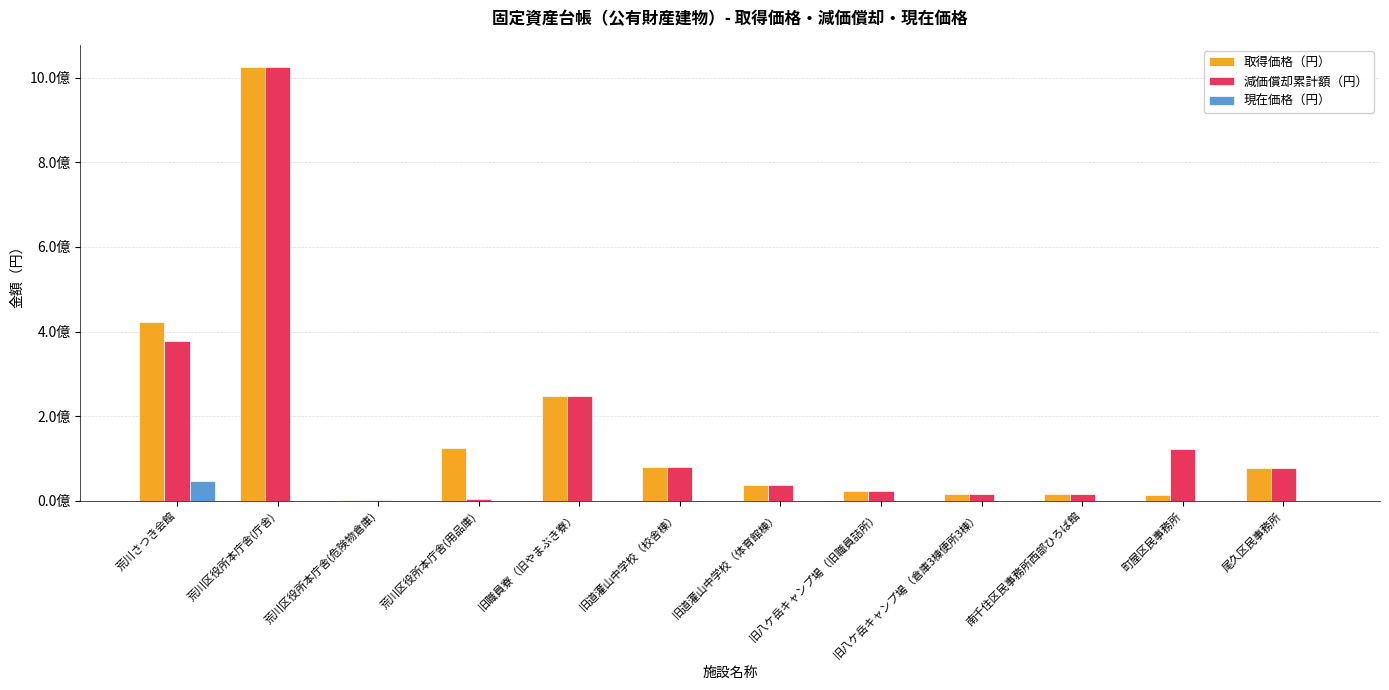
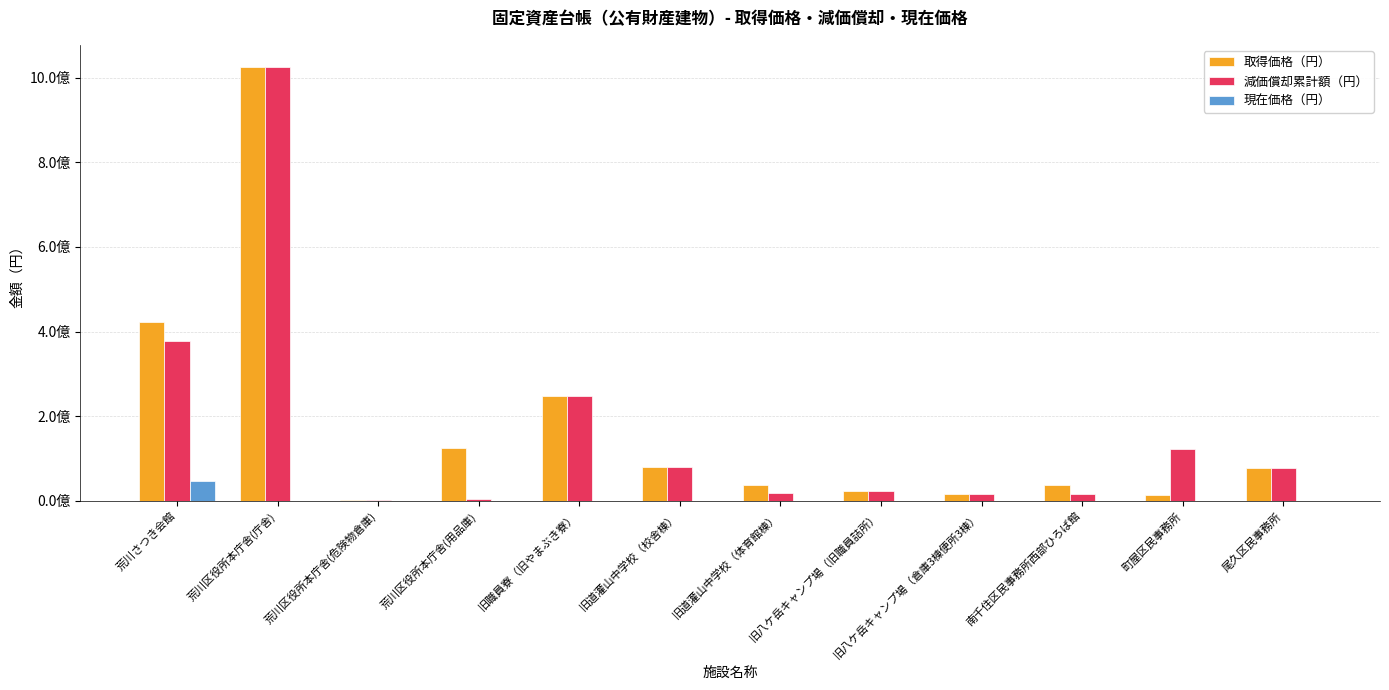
  {
    "取得価格（円）": {
      "荒川さつき会館": "4.2億",
      "荒川区役所本庁舎(庁舎)": "10.3億",
      "荒川区役所本庁舎(用品庫)": "1.3億",
      "旧職員寮（旧やまぶき寮）": "2.5億",
      "旧道灌山中学校（校舎棟）": "0.8億",
      "旧道灌山中学校（体育館棟）": "0.4億",
      "旧八ケ岳キャンプ場（旧職員詰所）": "0.2億",
      "旧八ケ岳キャンプ場（倉庫3棟便所3棟）": "0.2億",
-     "南千住区民事務所西部ひろば館": "0.2億",
+     "南千住区民事務所西部ひろば館": "0.4億",
      "町屋区民事務所": "0.1億",
      "尾久区民事務所": "0.8億"
    },
    "減価償却累計額（円）": {
      "荒川さつき会館": "3.8億",
      "荒川区役所本庁舎(庁舎)": "10.3億",
      "旧職員寮（旧やまぶき寮）": "2.5億",
      "旧道灌山中学校（校舎棟）": "0.8億",
-     "旧道灌山中学校（体育館棟）": "0.4億",
+     "旧道灌山中学校（体育館棟）": "0.2億",
      "旧八ケ岳キャンプ場（旧職員詰所）": "0.2億",
      "旧八ケ岳キャンプ場（倉庫3棟便所3棟）": "0.2億",
      "南千住区民事務所西部ひろば館": "0.2億",
      "町屋区民事務所": "1.2億",
      "尾久区民事務所": "0.8億"
    },
    "現在価格（円）": {
      "荒川さつき会館": "0.5億"
    }
  }
